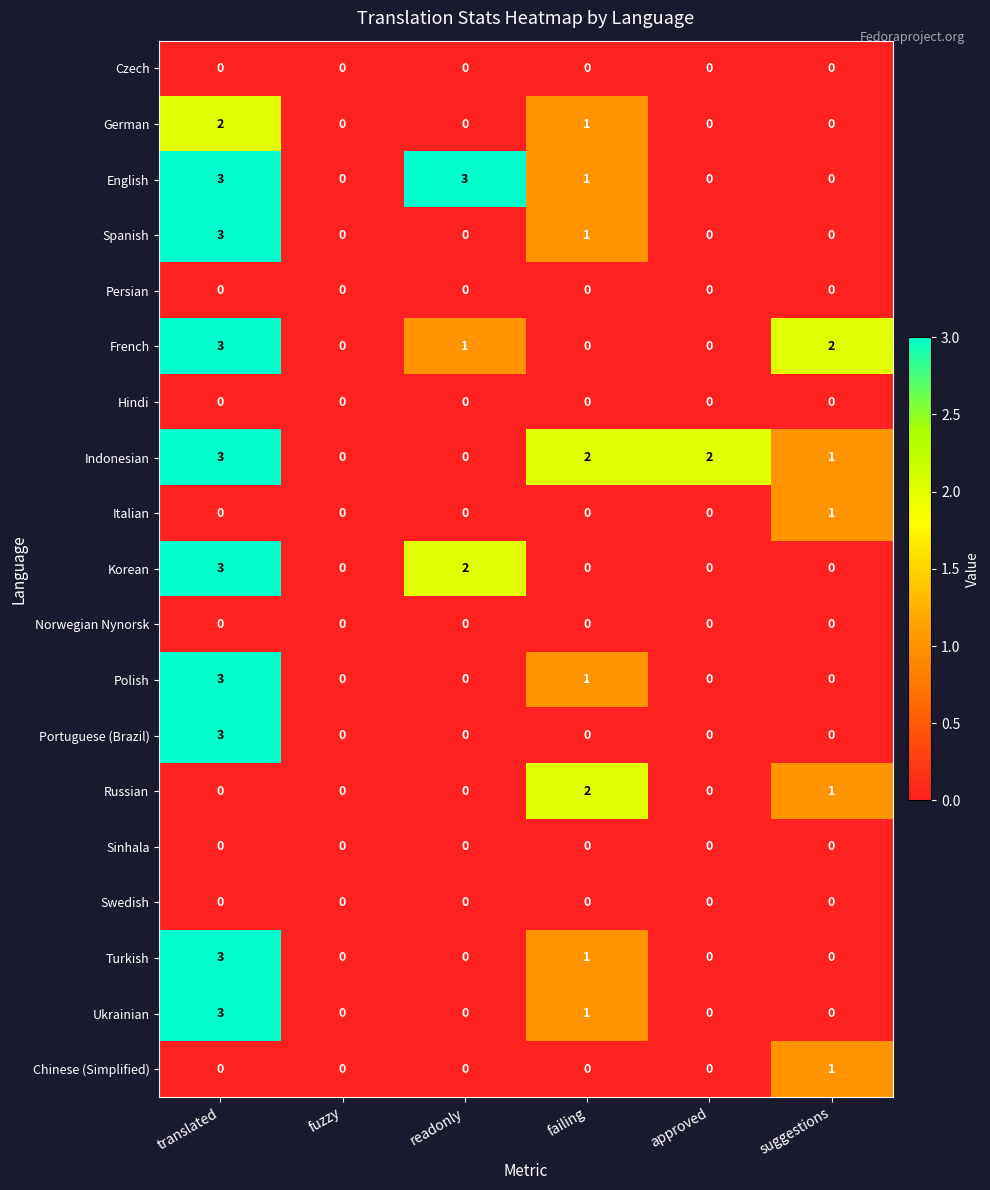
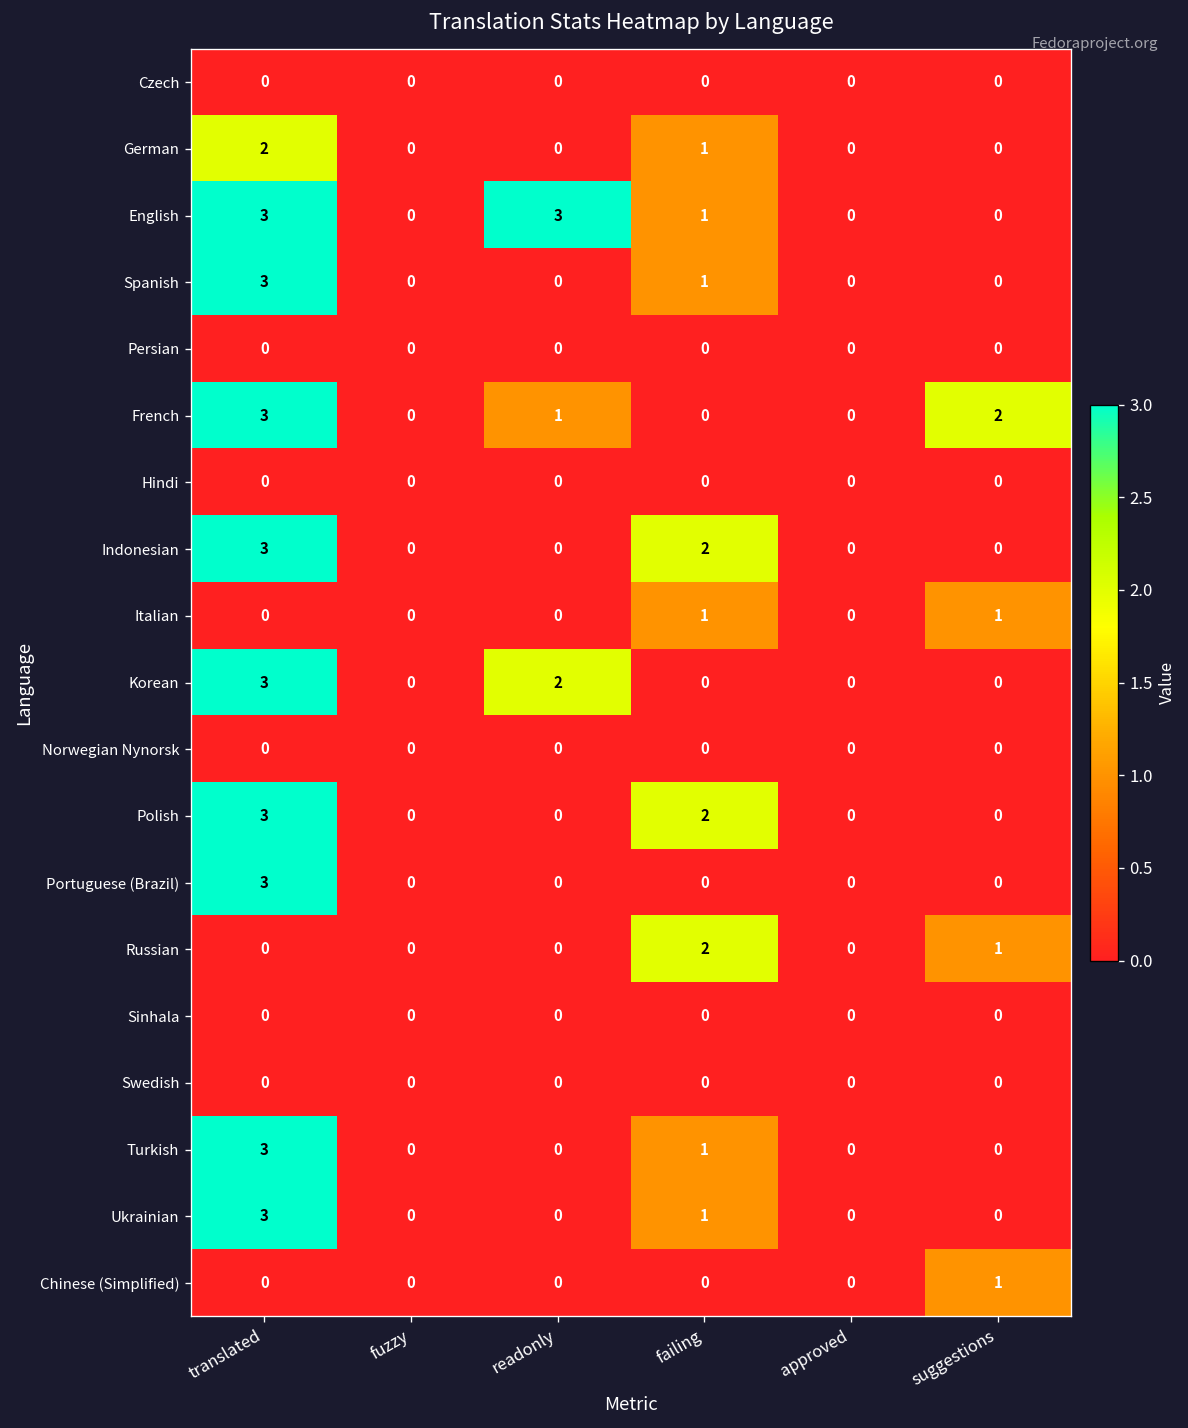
  {
    "Czech": {
      "translated": 0,
      "fuzzy": 0,
      "readonly": 0,
      "failing": 0,
      "approved": 0,
      "suggestions": 0
    },
    "German": {
      "translated": 2,
      "fuzzy": 0,
      "readonly": 0,
      "failing": 1,
      "approved": 0,
      "suggestions": 0
    },
    "English": {
      "translated": 3,
      "fuzzy": 0,
      "readonly": 3,
      "failing": 1,
      "approved": 0,
      "suggestions": 0
    },
    "Spanish": {
      "translated": 3,
      "fuzzy": 0,
      "readonly": 0,
      "failing": 1,
      "approved": 0,
      "suggestions": 0
    },
    "Persian": {
      "translated": 0,
      "fuzzy": 0,
      "readonly": 0,
      "failing": 0,
      "approved": 0,
      "suggestions": 0
    },
    "French": {
      "translated": 3,
      "fuzzy": 0,
      "readonly": 1,
      "failing": 0,
      "approved": 0,
      "suggestions": 2
    },
    "Hindi": {
      "translated": 0,
      "fuzzy": 0,
      "readonly": 0,
      "failing": 0,
      "approved": 0,
      "suggestions": 0
    },
    "Indonesian": {
      "translated": 3,
      "fuzzy": 0,
      "readonly": 0,
      "failing": 2,
-     "approved": 2,
-     "suggestions": 1
+     "approved": 0,
+     "suggestions": 0
    },
    "Italian": {
      "translated": 0,
      "fuzzy": 0,
      "readonly": 0,
-     "failing": 0,
+     "failing": 1,
      "approved": 0,
      "suggestions": 1
    },
    "Korean": {
      "translated": 3,
      "fuzzy": 0,
      "readonly": 2,
      "failing": 0,
      "approved": 0,
      "suggestions": 0
    },
    "Norwegian Nynorsk": {
      "translated": 0,
      "fuzzy": 0,
      "readonly": 0,
      "failing": 0,
      "approved": 0,
      "suggestions": 0
    },
    "Polish": {
      "translated": 3,
      "fuzzy": 0,
      "readonly": 0,
-     "failing": 1,
+     "failing": 2,
      "approved": 0,
      "suggestions": 0
    },
    "Portuguese (Brazil)": {
      "translated": 3,
      "fuzzy": 0,
      "readonly": 0,
      "failing": 0,
      "approved": 0,
      "suggestions": 0
    },
    "Russian": {
      "translated": 0,
      "fuzzy": 0,
      "readonly": 0,
      "failing": 2,
      "approved": 0,
      "suggestions": 1
    },
    "Sinhala": {
      "translated": 0,
      "fuzzy": 0,
      "readonly": 0,
      "failing": 0,
      "approved": 0,
      "suggestions": 0
    },
    "Swedish": {
      "translated": 0,
      "fuzzy": 0,
      "readonly": 0,
      "failing": 0,
      "approved": 0,
      "suggestions": 0
    },
    "Turkish": {
      "translated": 3,
      "fuzzy": 0,
      "readonly": 0,
      "failing": 1,
      "approved": 0,
      "suggestions": 0
    },
    "Ukrainian": {
      "translated": 3,
      "fuzzy": 0,
      "readonly": 0,
      "failing": 1,
      "approved": 0,
      "suggestions": 0
    },
    "Chinese (Simplified)": {
      "translated": 0,
      "fuzzy": 0,
      "readonly": 0,
      "failing": 0,
      "approved": 0,
      "suggestions": 1
    }
  }
